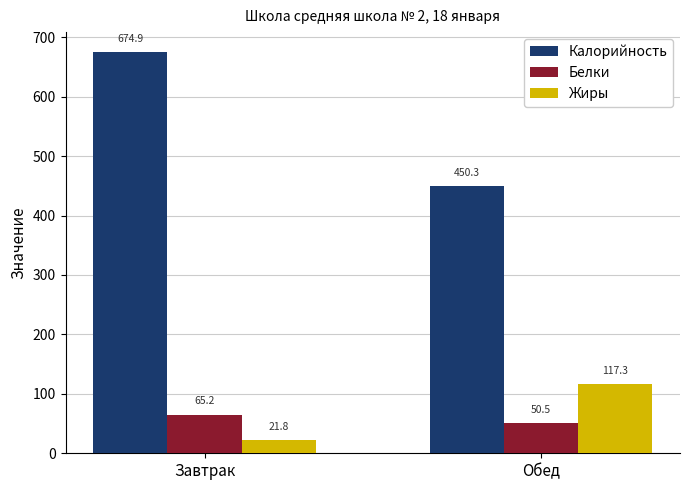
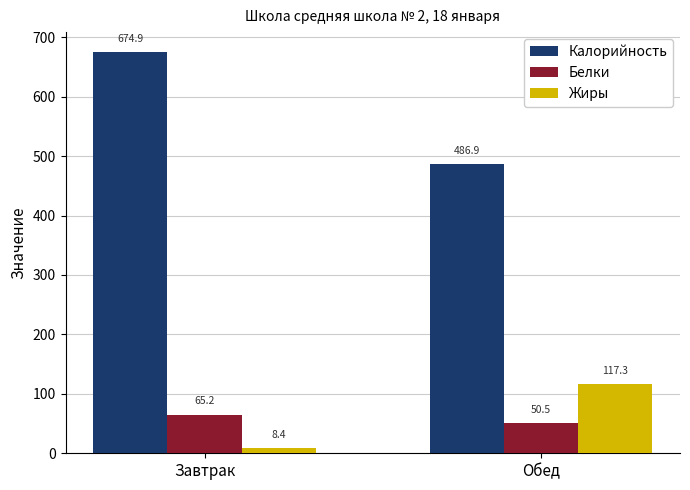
  {
    "Калорийность": {
      "Завтрак": 674.9,
-     "Обед": 450.3
+     "Обед": 486.9
    },
    "Белки": {
      "Завтрак": 65.2,
      "Обед": 50.5
    },
    "Жиры": {
-     "Завтрак": 21.8,
+     "Завтрак": 8.4,
      "Обед": 117.3
    }
  }
